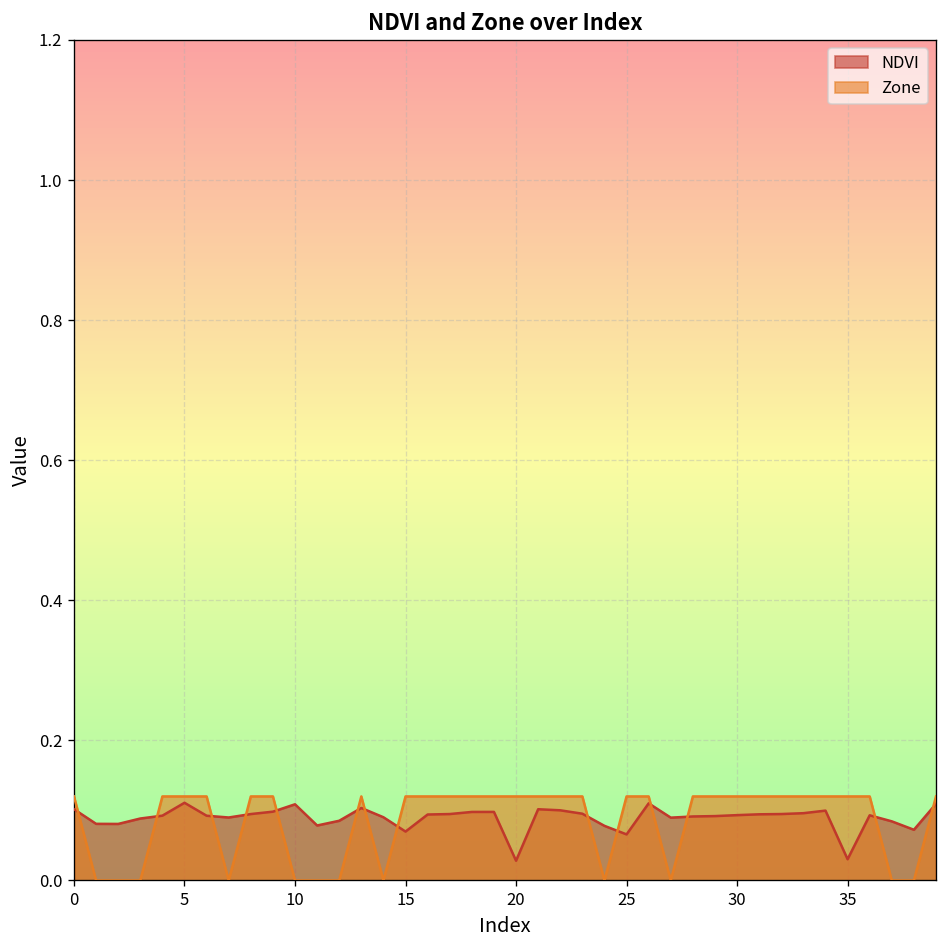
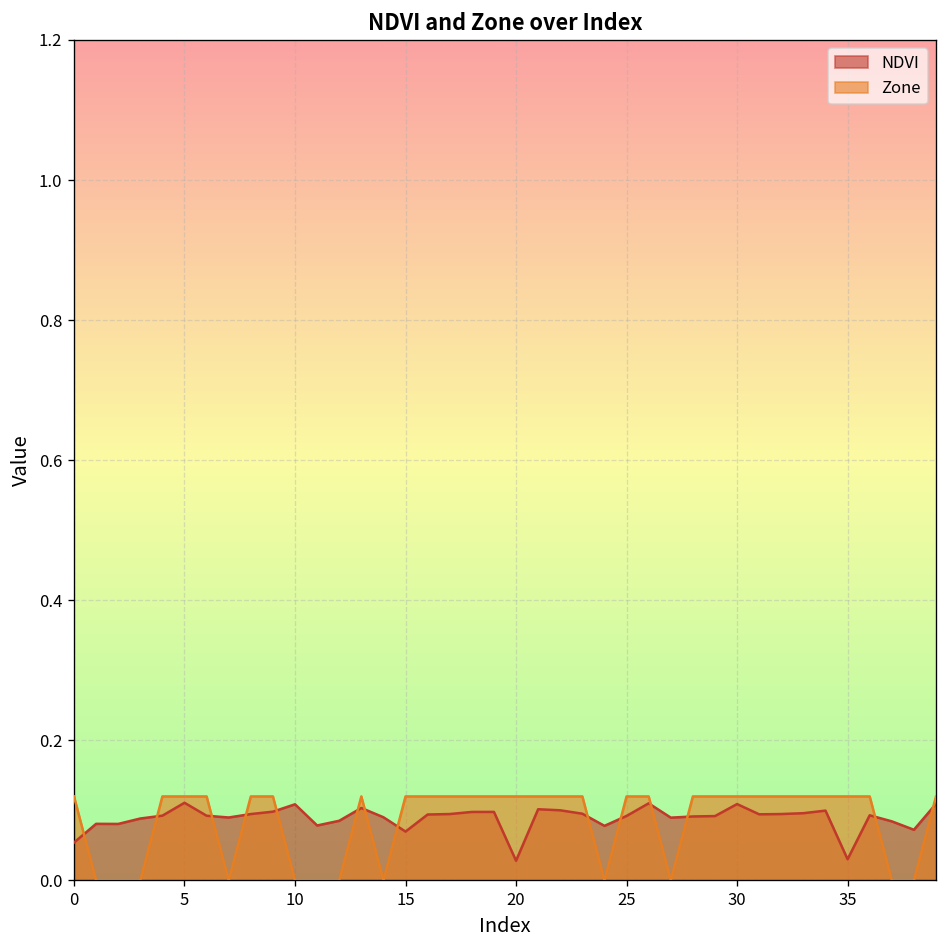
  {
    "NDVI": {
-     "0": 0.10,
+     "0": 0.05,
      "5": 0.11,
      "10": 0.11,
      "15": 0.07,
      "20": 0.03,
-     "25": 0.07,
-     "30": 0.09,
+     "25": 0.09,
+     "30": 0.11,
      "35": 0.03
    },
    "Zone": {
      "0": 0.12,
      "5": 0.12,
      "10": 0.00,
      "15": 0.12,
      "20": 0.12,
      "25": 0.12,
      "30": 0.12,
      "35": 0.12
    }
  }
